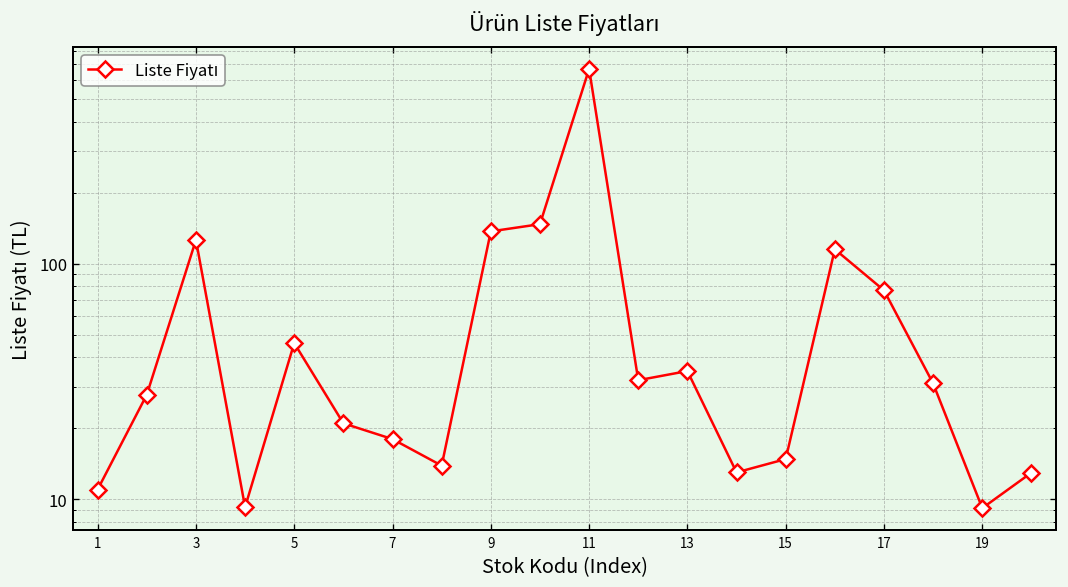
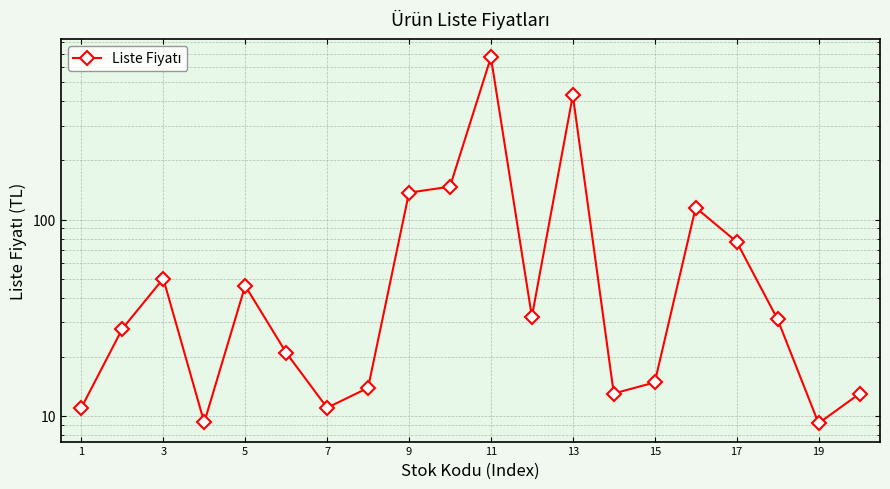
  {
    "1": 11,
-   "3": 130,
+   "3": 50,
    "5": 46,
-   "7": 18,
+   "7": 11,
    "9": 140,
    "11": 670,
-   "13": 35,
+   "13": 430,
    "15": 15,
    "17": 77,
    "19": 9
  }
